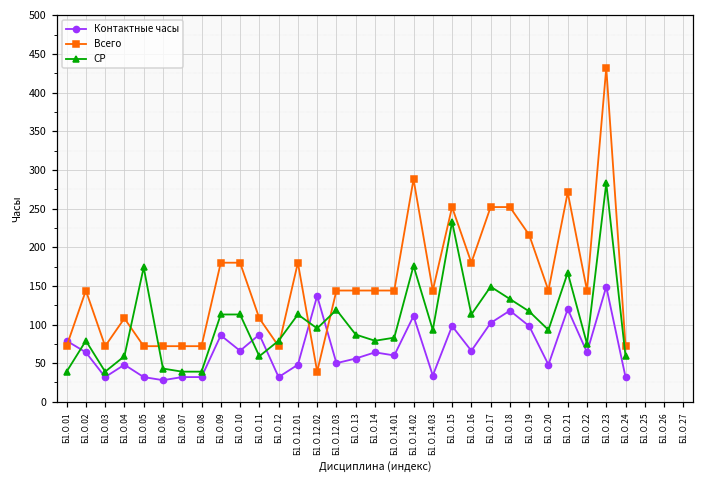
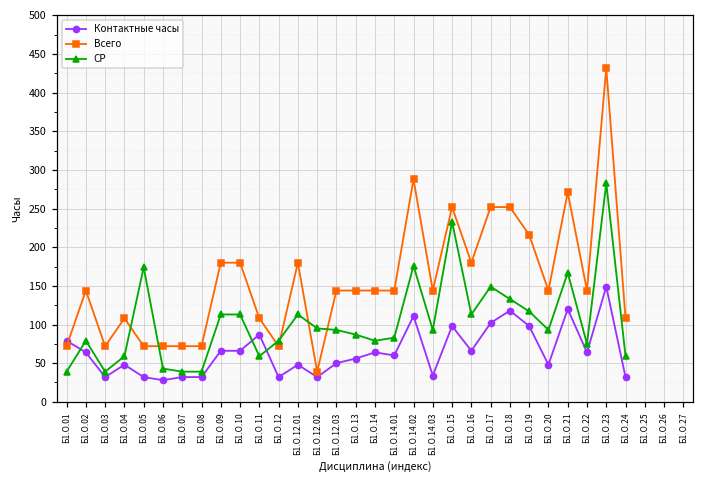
  {
    "Контактные часы": {
      "Б1.О.01": 80,
      "Б1.О.02": 60,
      "Б1.О.03": 30,
      "Б1.О.04": 50,
      "Б1.О.05": 30,
      "Б1.О.06": 30,
      "Б1.О.07": 30,
      "Б1.О.08": 30,
-     "Б1.О.09": 90,
+     "Б1.О.09": 70,
      "Б1.О.10": 70,
      "Б1.О.11": 90,
      "Б1.О.12": 30,
      "Б1.О.12.01": 50,
-     "Б1.О.12.02": 140,
+     "Б1.О.12.02": 30,
      "Б1.О.12.03": 50,
      "Б1.О.13": 60,
      "Б1.О.14": 60,
      "Б1.О.14.01": 60,
      "Б1.О.14.02": 110,
      "Б1.О.14.03": 30,
      "Б1.О.15": 100,
      "Б1.О.16": 70,
      "Б1.О.17": 100,
      "Б1.О.18": 120,
      "Б1.О.19": 100,
      "Б1.О.20": 50,
      "Б1.О.21": 120,
      "Б1.О.22": 60,
      "Б1.О.23": 150,
      "Б1.О.24": 30
    },
    "Всего": {
      "Б1.О.01": 70,
      "Б1.О.02": 140,
      "Б1.О.03": 70,
      "Б1.О.04": 110,
      "Б1.О.05": 70,
      "Б1.О.06": 70,
      "Б1.О.07": 70,
      "Б1.О.08": 70,
      "Б1.О.09": 180,
      "Б1.О.10": 180,
      "Б1.О.11": 110,
      "Б1.О.12": 70,
      "Б1.О.12.01": 180,
      "Б1.О.12.02": 40,
      "Б1.О.12.03": 140,
      "Б1.О.13": 140,
      "Б1.О.14": 140,
      "Б1.О.14.01": 140,
      "Б1.О.14.02": 290,
      "Б1.О.14.03": 140,
      "Б1.О.15": 250,
      "Б1.О.16": 180,
      "Б1.О.17": 250,
      "Б1.О.18": 250,
      "Б1.О.19": 220,
      "Б1.О.20": 140,
      "Б1.О.21": 270,
      "Б1.О.22": 140,
      "Б1.О.23": 430,
-     "Б1.О.24": 70
+     "Б1.О.24": 110
    },
    "СР": {
      "Б1.О.01": 40,
      "Б1.О.02": 80,
      "Б1.О.03": 40,
      "Б1.О.04": 60,
      "Б1.О.05": 170,
      "Б1.О.06": 40,
      "Б1.О.07": 40,
      "Б1.О.08": 40,
      "Б1.О.09": 110,
      "Б1.О.10": 110,
      "Б1.О.11": 60,
      "Б1.О.12": 80,
      "Б1.О.12.01": 110,
      "Б1.О.12.02": 100,
-     "Б1.О.12.03": 120,
+     "Б1.О.12.03": 90,
      "Б1.О.13": 90,
      "Б1.О.14": 80,
      "Б1.О.14.01": 80,
      "Б1.О.14.02": 180,
      "Б1.О.14.03": 90,
      "Б1.О.15": 230,
      "Б1.О.16": 110,
      "Б1.О.17": 150,
      "Б1.О.18": 130,
      "Б1.О.19": 120,
      "Б1.О.20": 90,
      "Б1.О.21": 170,
      "Б1.О.22": 80,
      "Б1.О.23": 280,
      "Б1.О.24": 60
    }
  }
